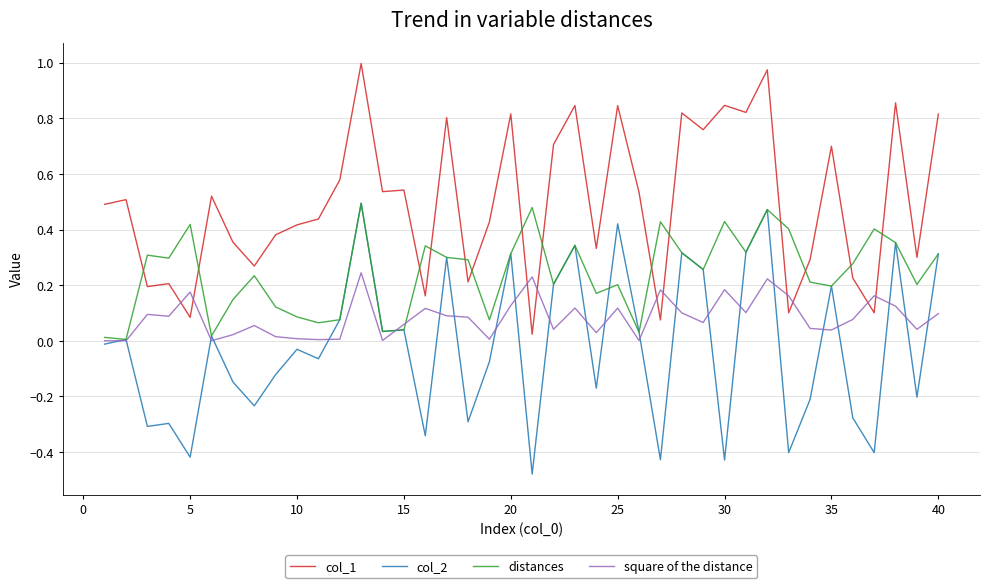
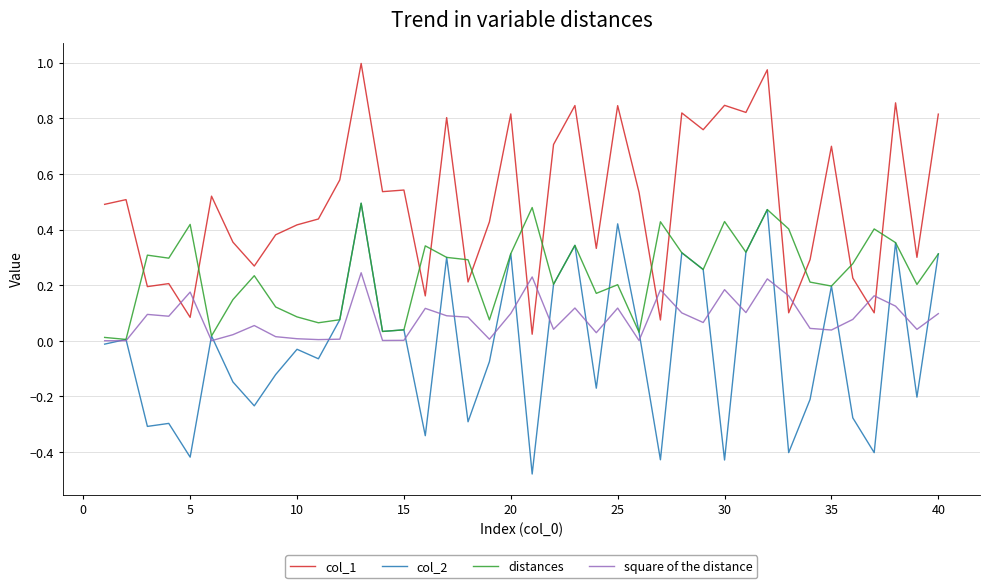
  {
    "col_1": {
      "5": 0.08,
      "10": 0.42,
      "15": 0.54,
      "20": 0.82,
      "25": 0.85,
      "30": 0.85,
      "35": 0.70,
      "40": 0.82
    },
    "col_2": {
      "5": -0.42,
      "10": -0.03,
      "25": 0.42,
      "30": -0.43
    },
    "distances": {
      "5": 0.42,
      "10": 0.09,
      "25": 0.20,
      "30": 0.43
    },
    "square of the distance": {
      "5": 0.18,
      "10": 0.01,
-     "15": 0.06,
-     "20": 0.13,
+     "15": 0.00,
+     "20": 0.10,
      "25": 0.12,
      "30": 0.18,
      "35": 0.04,
      "40": 0.10
    }
  }
